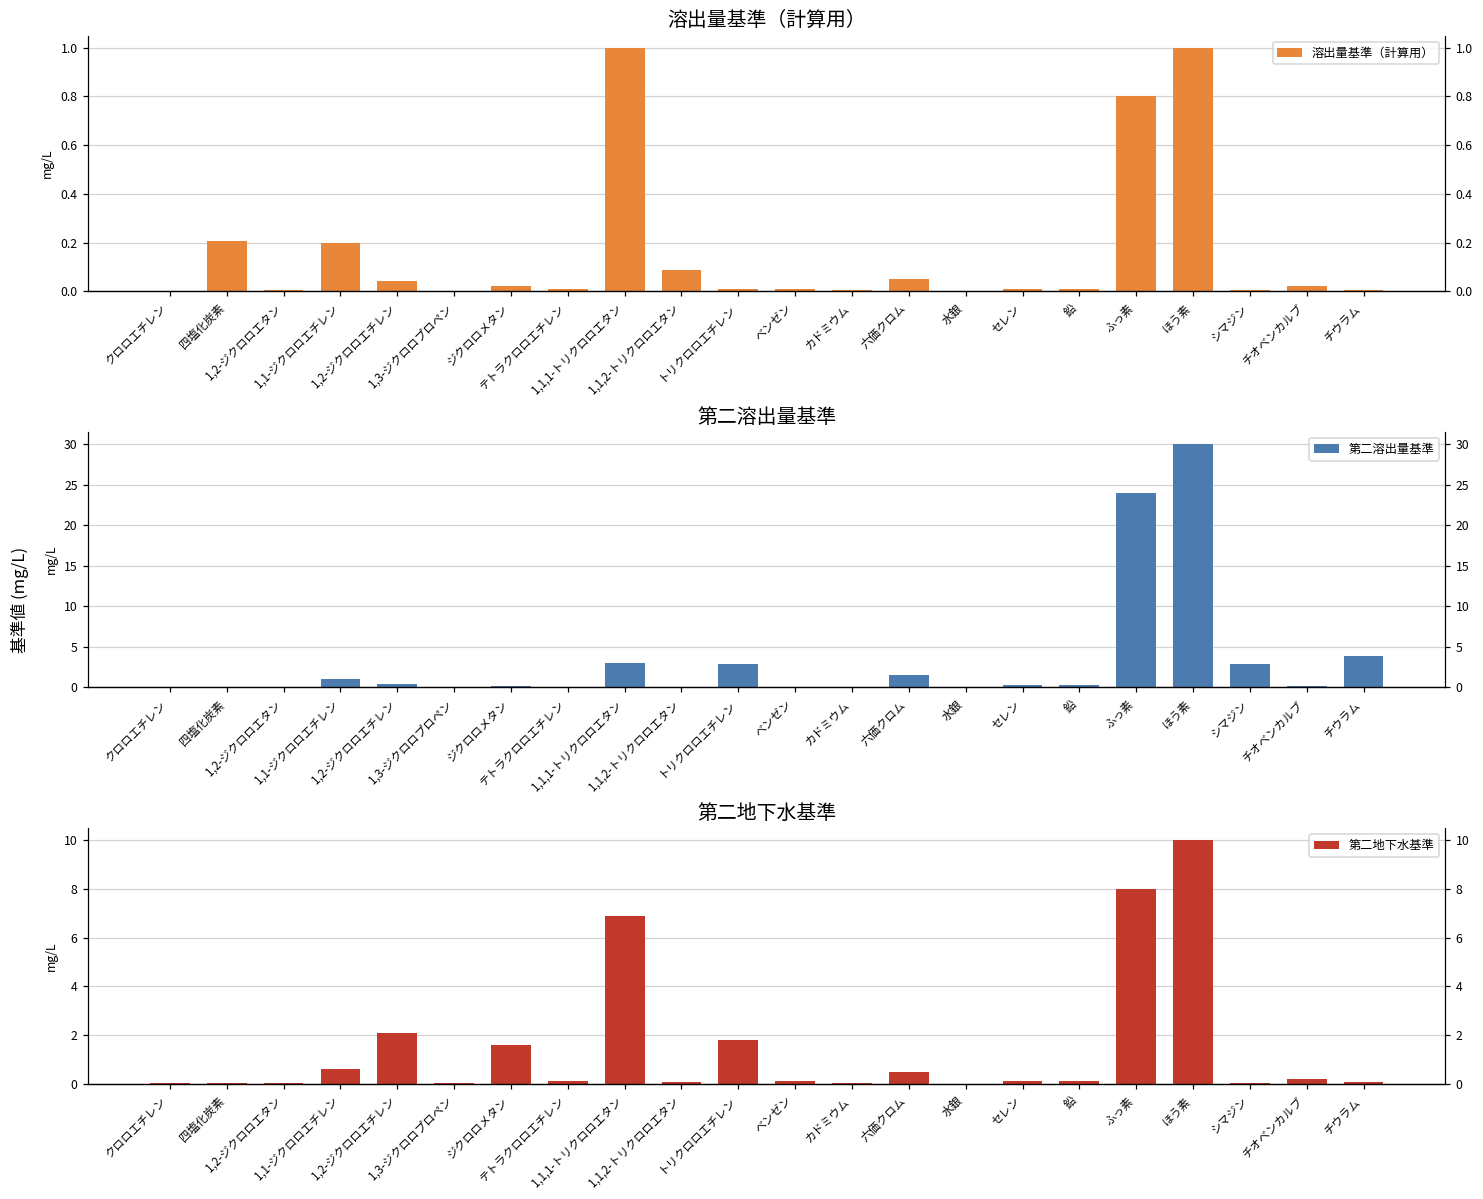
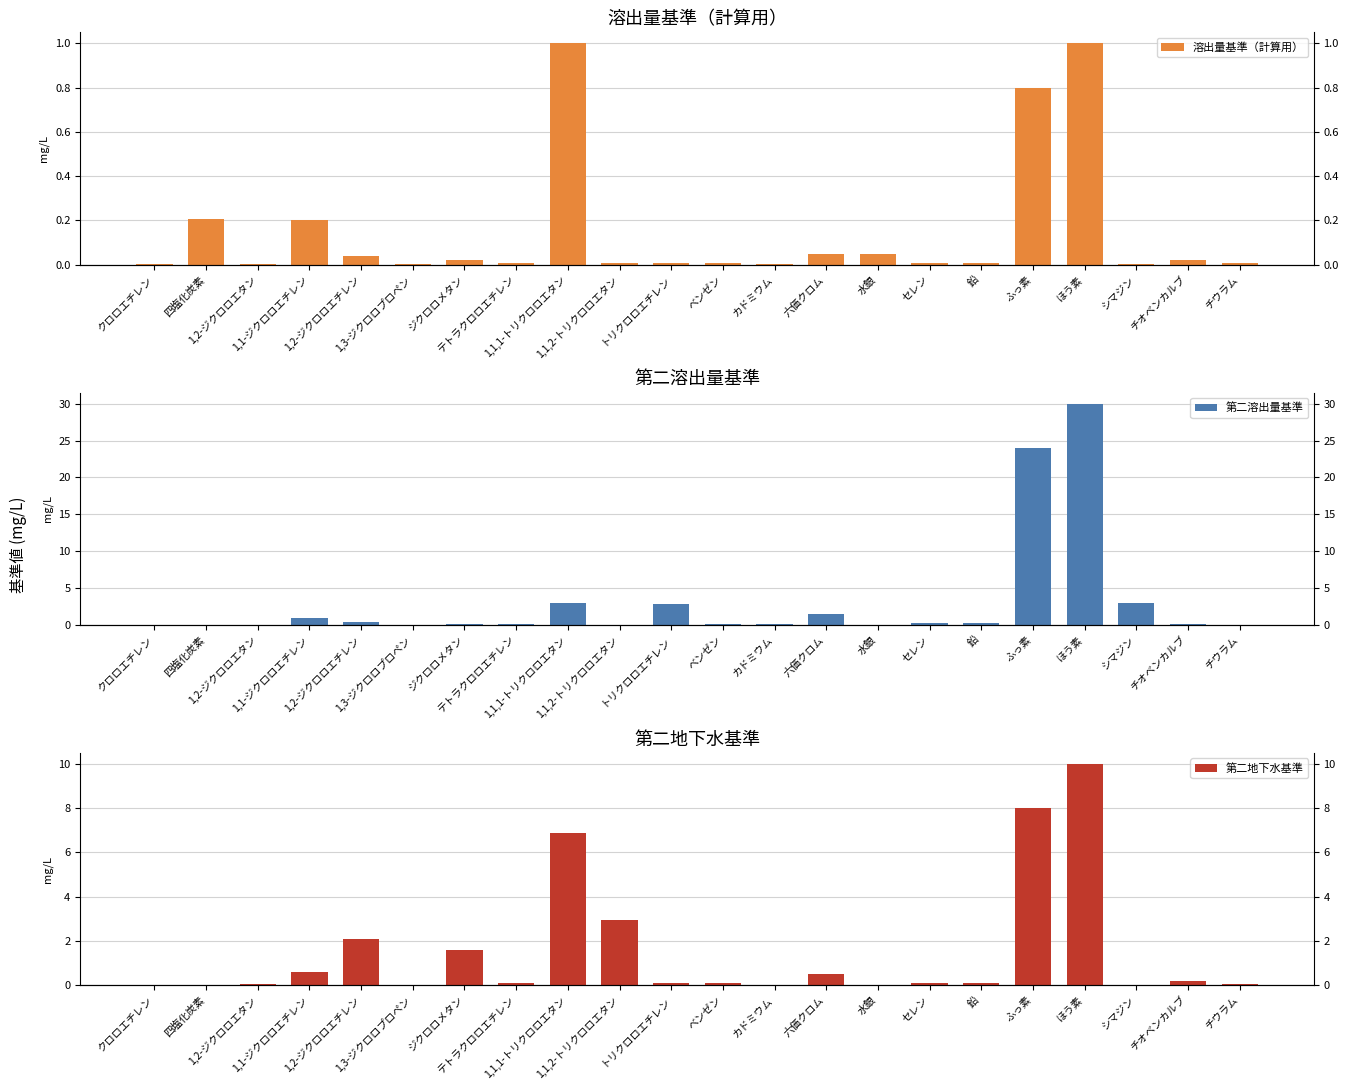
  {
    "溶出量基準（計算用）": {
      "四塩化炭素": 0.21,
      "1,1-ジクロロエチレン": 0.20,
      "1,2-ジクロロエチレン": 0.04,
      "ジクロロメタン": 0.02,
      "1,1,1-トリクロロエタン": 1.00,
-     "1,1,2-トリクロロエタン": 0.09,
+     "1,1,2-トリクロロエタン": 0.01,
      "六価クロム": 0.05,
-     "水銀": 0.00,
+     "水銀": 0.05,
      "ふっ素": 0.80,
      "ほう素": 1.00,
      "チオベンカルブ": 0.02
    },
    "第二溶出量基準": {
      "1,1-ジクロロエチレン": 1,
      "1,2-ジクロロエチレン": 0,
      "1,1,1-トリクロロエタン": 3,
      "トリクロロエチレン": 3,
      "六価クロム": 2,
      "ふっ素": 24,
      "ほう素": 30,
      "シマジン": 3,
-     "チウラム": 4
+     "チウラム": 0
    },
    "第二地下水基準": {
      "1,1-ジクロロエチレン": 0.6,
      "1,2-ジクロロエチレン": 2.1,
      "ジクロロメタン": 1.6,
      "1,1,1-トリクロロエタン": 6.9,
-     "1,1,2-トリクロロエタン": 0.1,
-     "トリクロロエチレン": 1.8,
+     "1,1,2-トリクロロエタン": 3.0,
+     "トリクロロエチレン": 0.1,
      "六価クロム": 0.5,
      "ふっ素": 8.0,
      "ほう素": 10.0,
      "チオベンカルブ": 0.2
    }
  }
